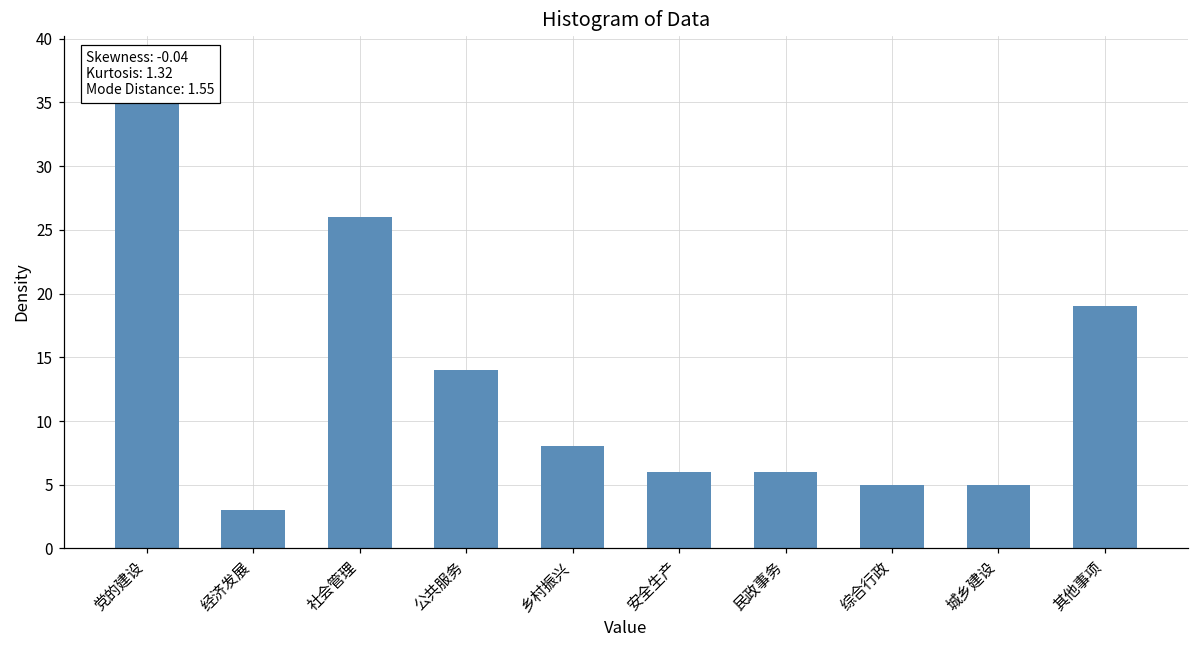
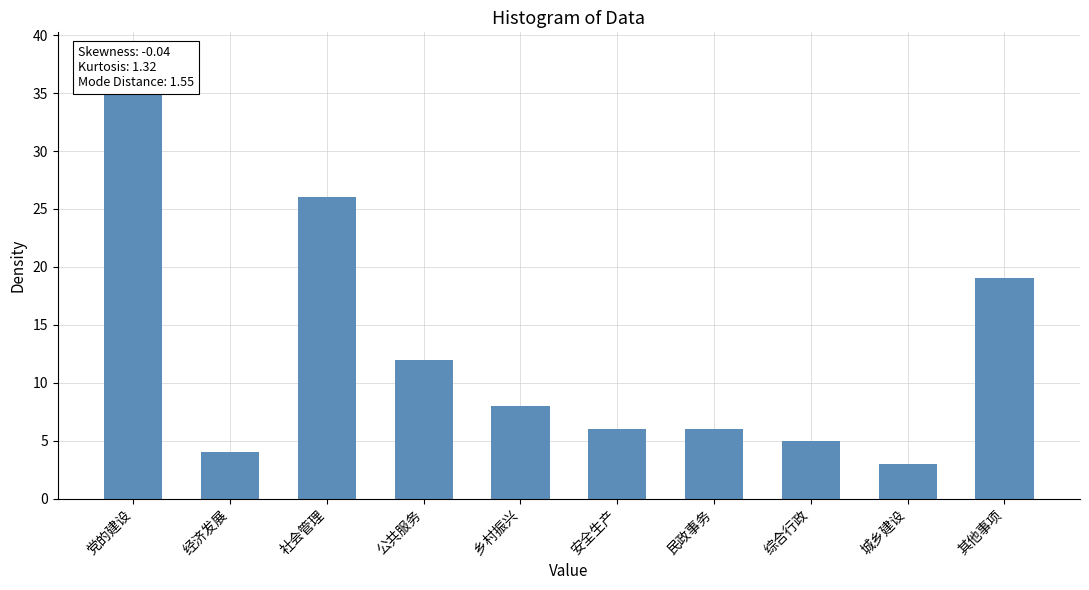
  {
-   "经济发展": 3,
+   "经济发展": 4,
    "社会管理": 26,
-   "公共服务": 14,
+   "公共服务": 12,
    "乡村振兴": 8,
    "安全生产": 6,
    "民政事务": 6,
    "综合行政": 5,
-   "城乡建设": 5,
+   "城乡建设": 3,
    "其他事项": 19
  }
